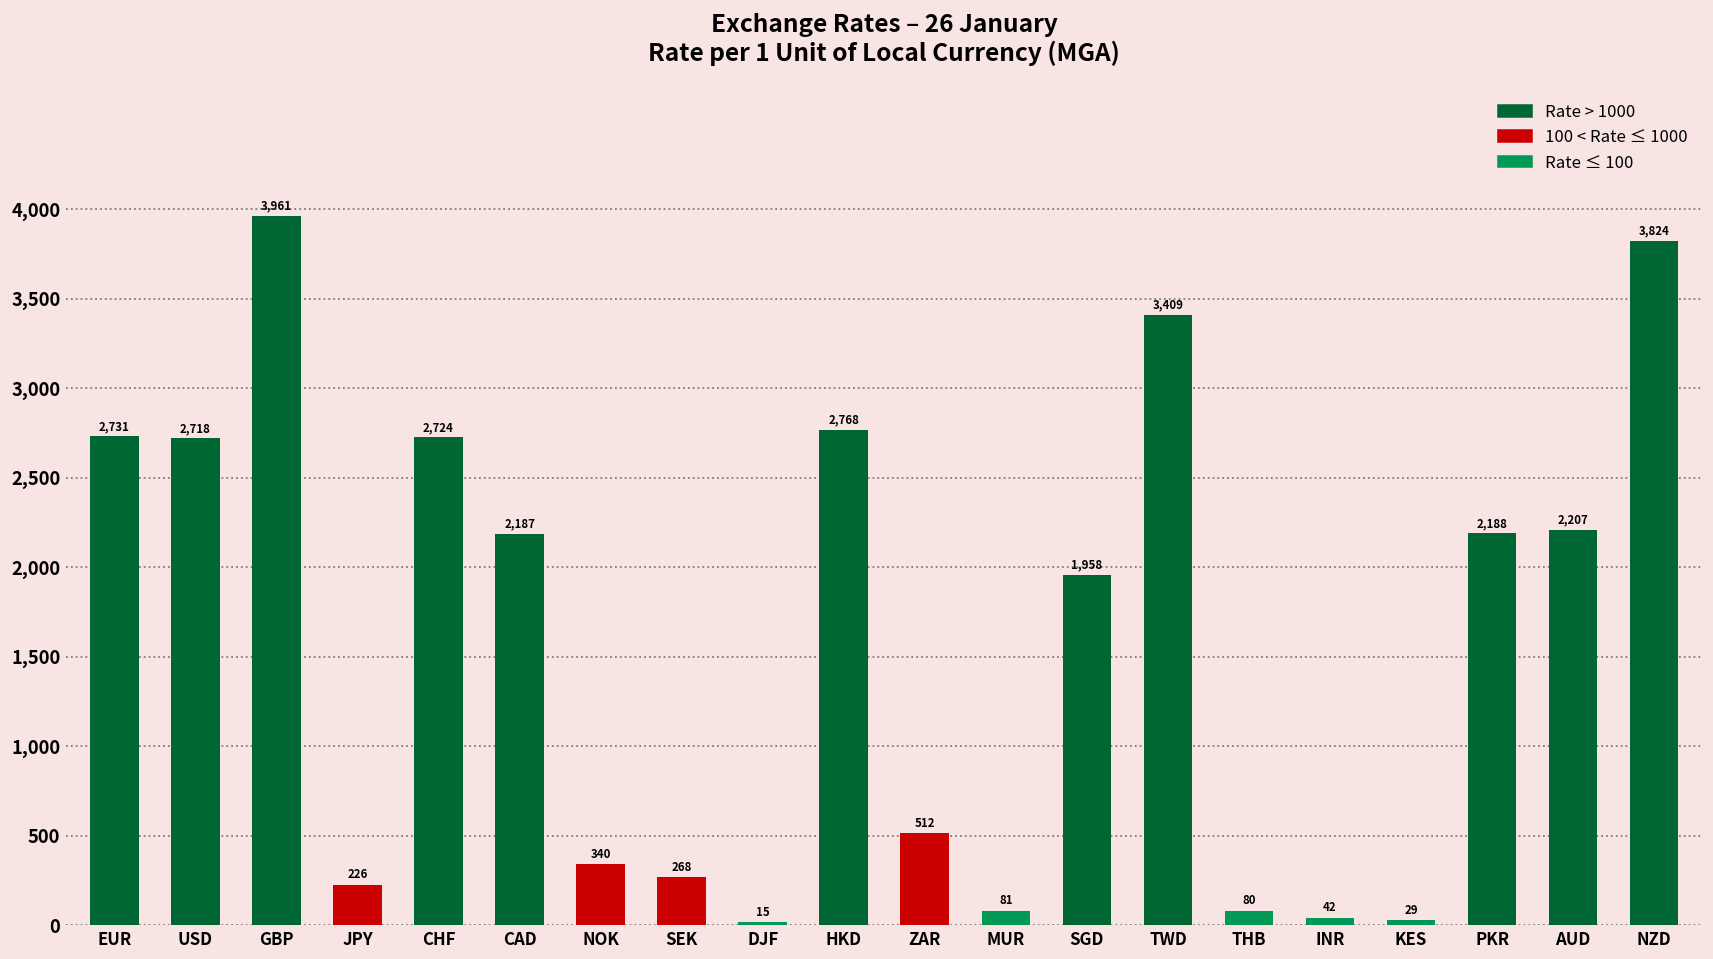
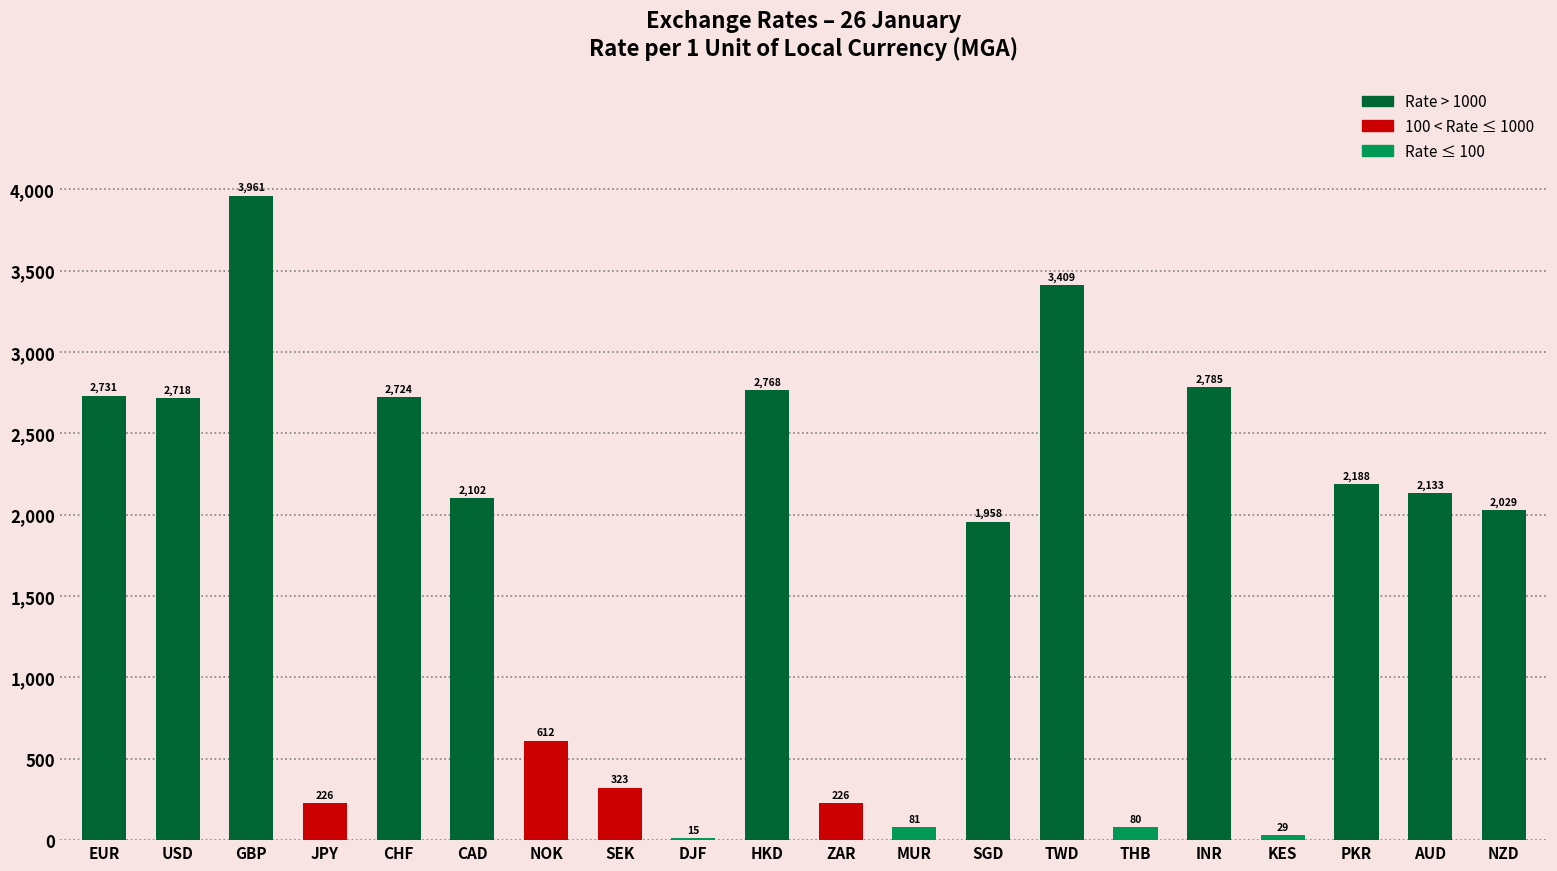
  {
    "EUR": "2,731",
    "USD": "2,718",
    "GBP": "3,961",
    "JPY": "226",
    "CHF": "2,724",
-   "CAD": "2,187",
-   "NOK": "340",
-   "SEK": "268",
+   "CAD": "2,102",
+   "NOK": "612",
+   "SEK": "323",
    "DJF": "15",
    "HKD": "2,768",
-   "ZAR": "512",
+   "ZAR": "226",
    "MUR": "81",
    "SGD": "1,958",
    "TWD": "3,409",
    "THB": "80",
-   "INR": "42",
+   "INR": "2,785",
    "KES": "29",
    "PKR": "2,188",
-   "AUD": "2,207",
-   "NZD": "3,824"
+   "AUD": "2,133",
+   "NZD": "2,029"
  }
